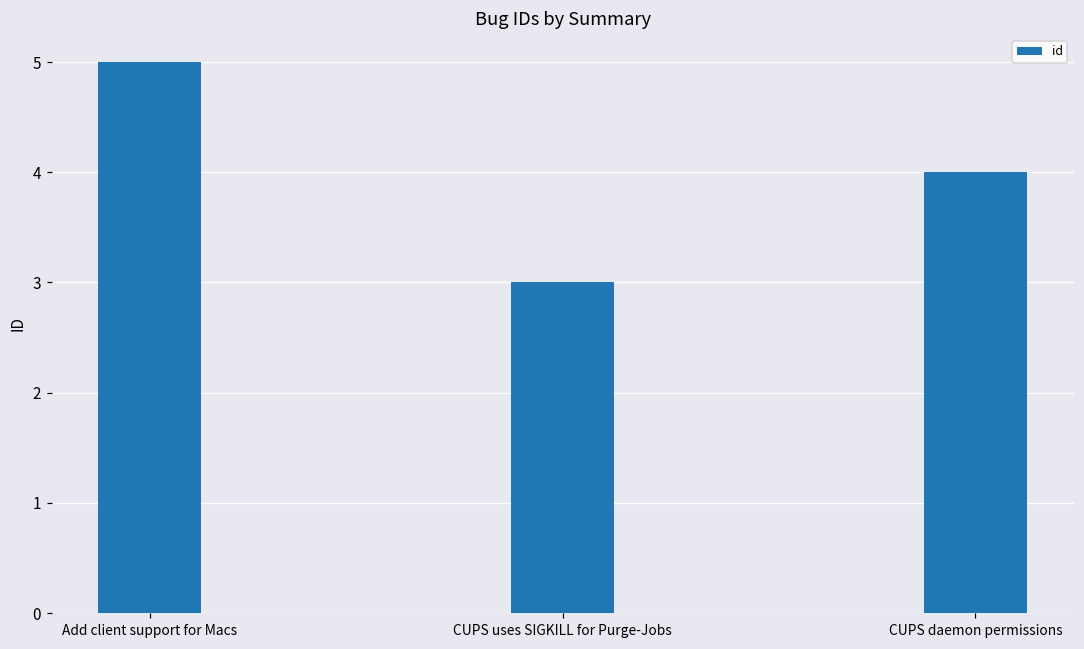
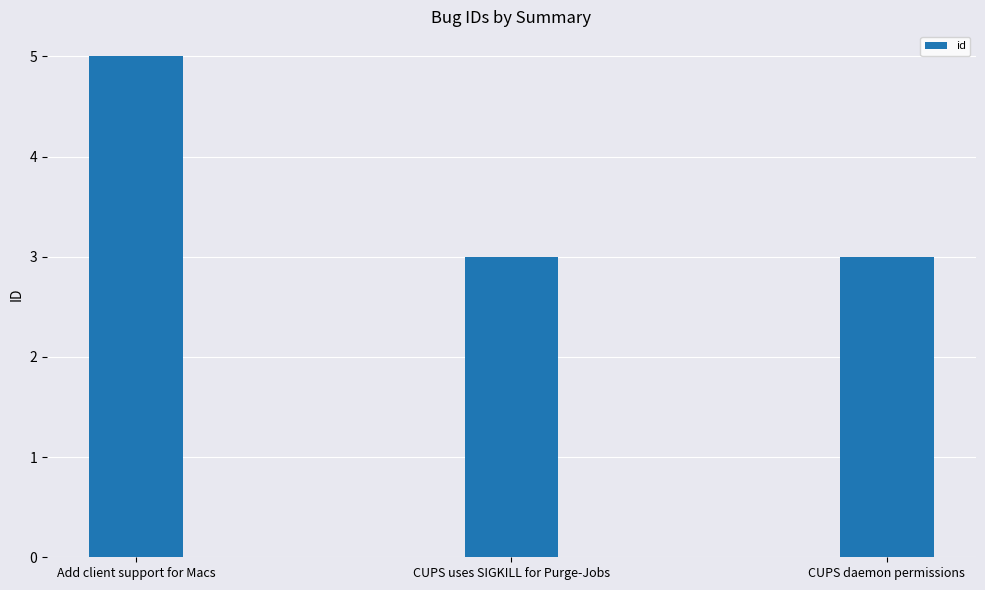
  {
    "Add client support for Macs": 5,
    "CUPS uses SIGKILL for Purge-Jobs": 3,
-   "CUPS daemon permissions": 4
+   "CUPS daemon permissions": 3
  }
